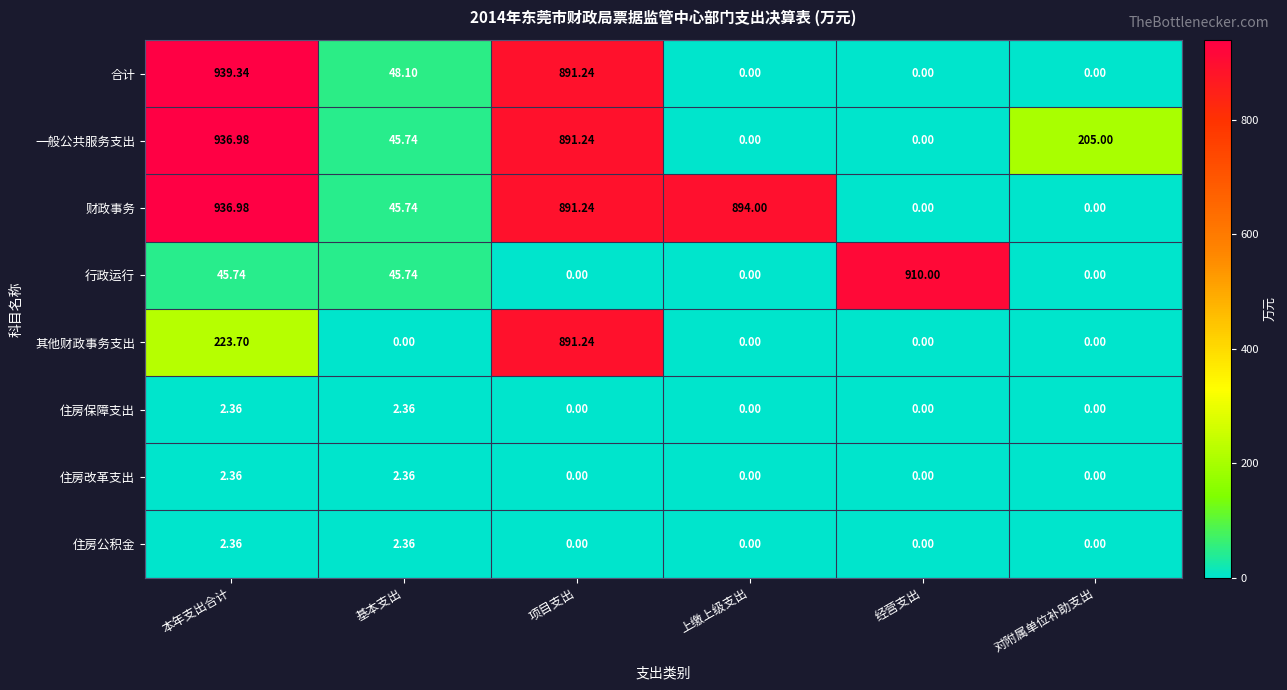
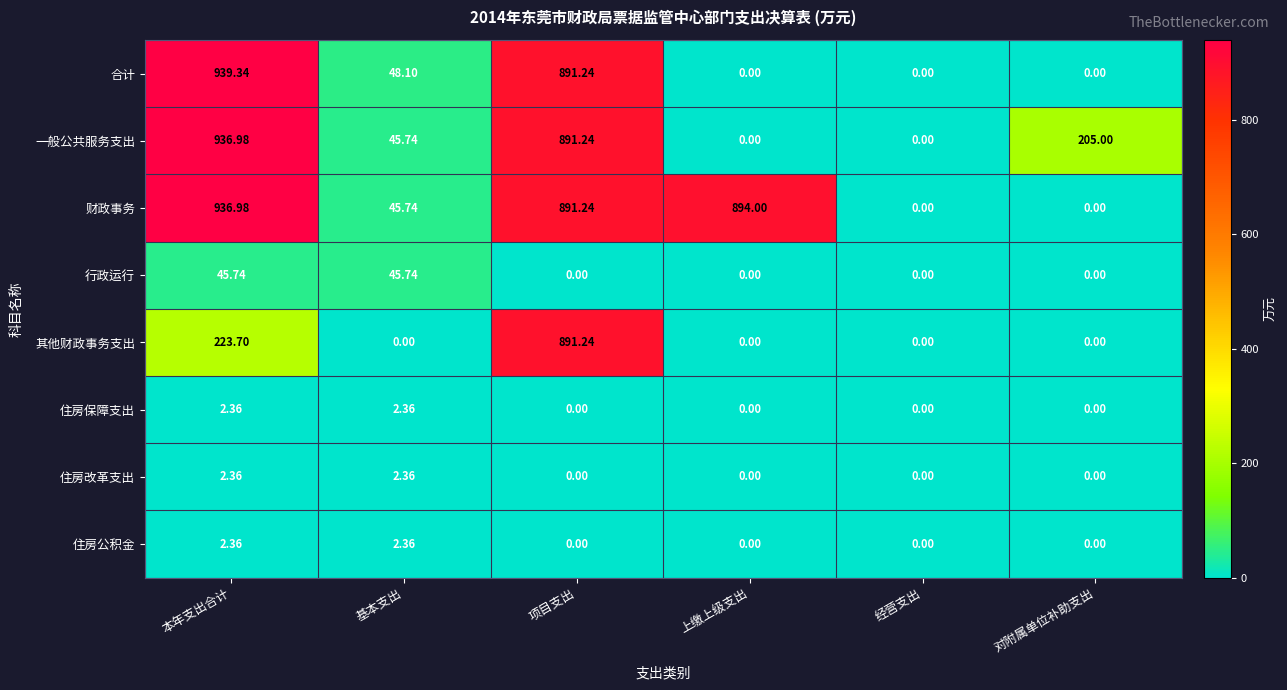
  {
    "合计": {
      "本年支出合计": 939.34,
      "基本支出": 48.10,
      "项目支出": 891.24,
      "上缴上级支出": 0.00,
      "经营支出": 0.00,
      "对附属单位补助支出": 0.00
    },
    "一般公共服务支出": {
      "本年支出合计": 936.98,
      "基本支出": 45.74,
      "项目支出": 891.24,
      "上缴上级支出": 0.00,
      "经营支出": 0.00,
      "对附属单位补助支出": 205.00
    },
    "财政事务": {
      "本年支出合计": 936.98,
      "基本支出": 45.74,
      "项目支出": 891.24,
      "上缴上级支出": 894.00,
      "经营支出": 0.00,
      "对附属单位补助支出": 0.00
    },
    "行政运行": {
      "本年支出合计": 45.74,
      "基本支出": 45.74,
      "项目支出": 0.00,
      "上缴上级支出": 0.00,
-     "经营支出": 910.00,
+     "经营支出": 0.00,
      "对附属单位补助支出": 0.00
    },
    "其他财政事务支出": {
      "本年支出合计": 223.70,
      "基本支出": 0.00,
      "项目支出": 891.24,
      "上缴上级支出": 0.00,
      "经营支出": 0.00,
      "对附属单位补助支出": 0.00
    },
    "住房保障支出": {
      "本年支出合计": 2.36,
      "基本支出": 2.36,
      "项目支出": 0.00,
      "上缴上级支出": 0.00,
      "经营支出": 0.00,
      "对附属单位补助支出": 0.00
    },
    "住房改革支出": {
      "本年支出合计": 2.36,
      "基本支出": 2.36,
      "项目支出": 0.00,
      "上缴上级支出": 0.00,
      "经营支出": 0.00,
      "对附属单位补助支出": 0.00
    },
    "住房公积金": {
      "本年支出合计": 2.36,
      "基本支出": 2.36,
      "项目支出": 0.00,
      "上缴上级支出": 0.00,
      "经营支出": 0.00,
      "对附属单位补助支出": 0.00
    }
  }
